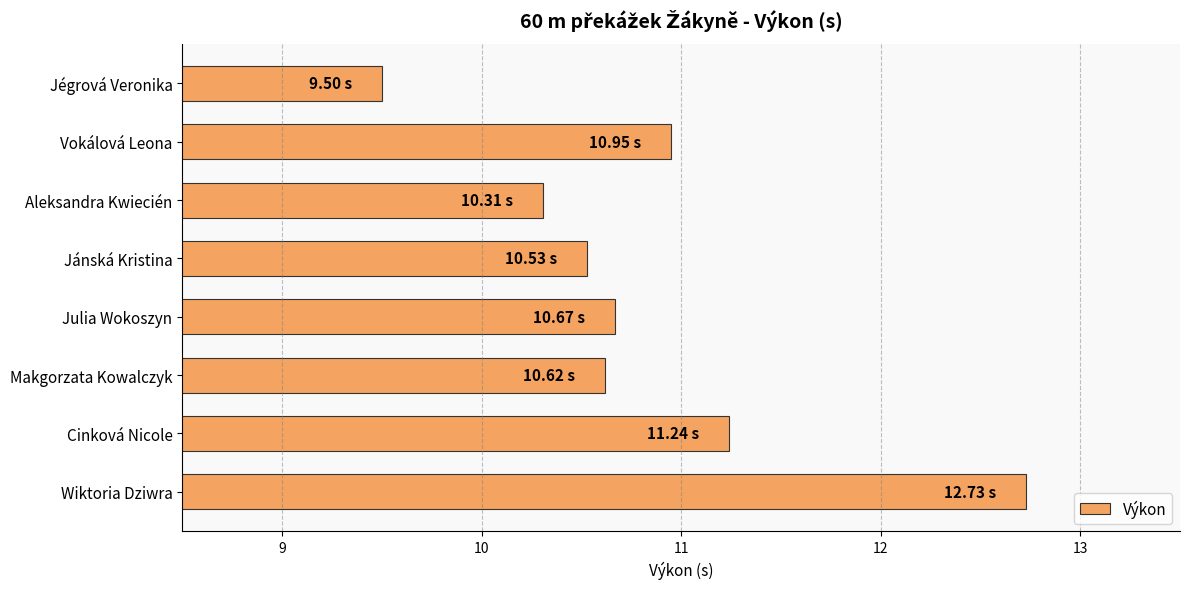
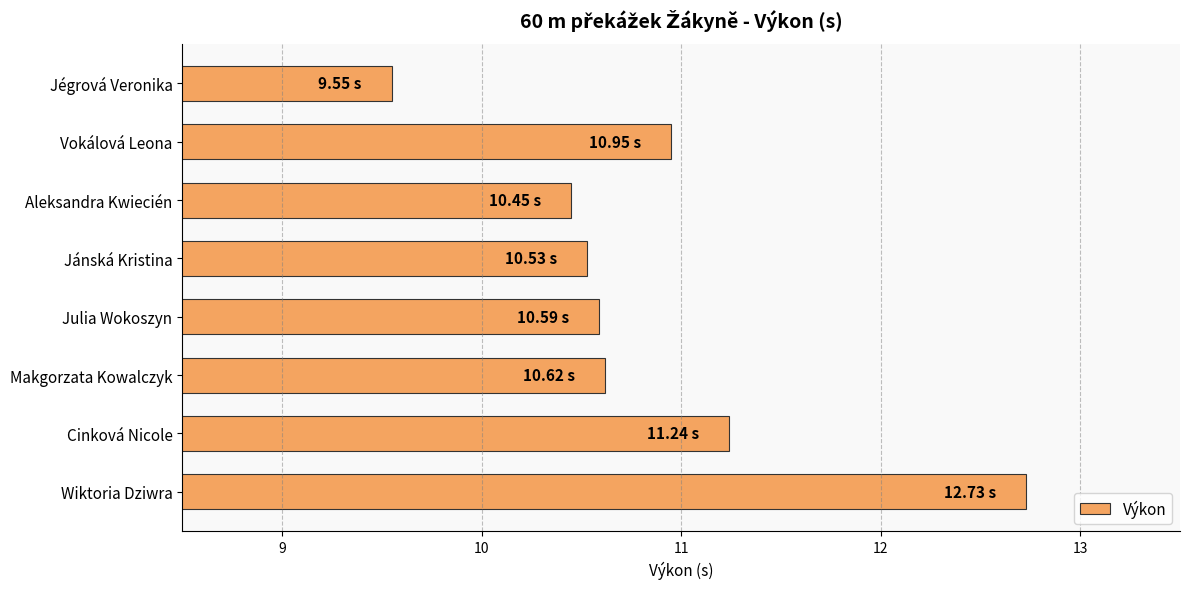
  {
-   "Jégrová Veronika": 9.50,
+   "Jégrová Veronika": 9.55,
    "Vokálová Leona": 10.95,
-   "Aleksandra Kwiecién": 10.31,
+   "Aleksandra Kwiecién": 10.45,
    "Jánská Kristina": 10.53,
-   "Julia Wokoszyn": 10.67,
+   "Julia Wokoszyn": 10.59,
    "Makgorzata Kowalczyk": 10.62,
    "Cinková Nicole": 11.24,
    "Wiktoria Dziwra": 12.73
  }
